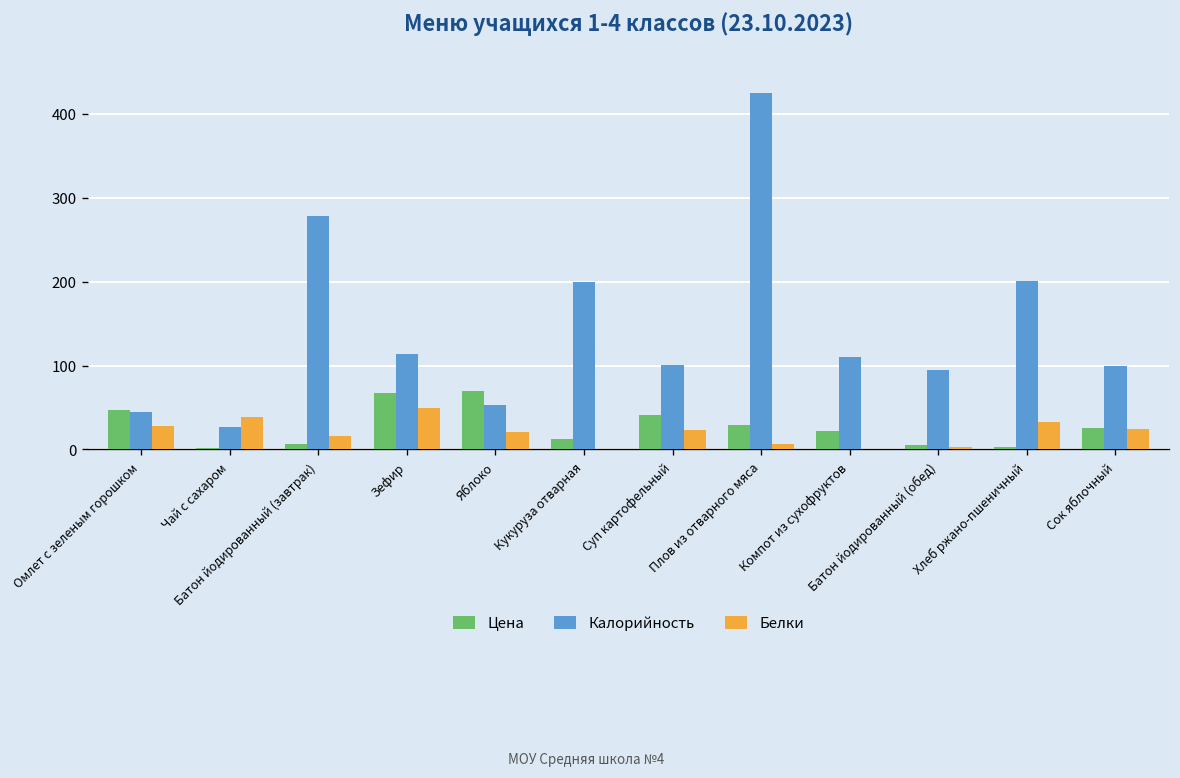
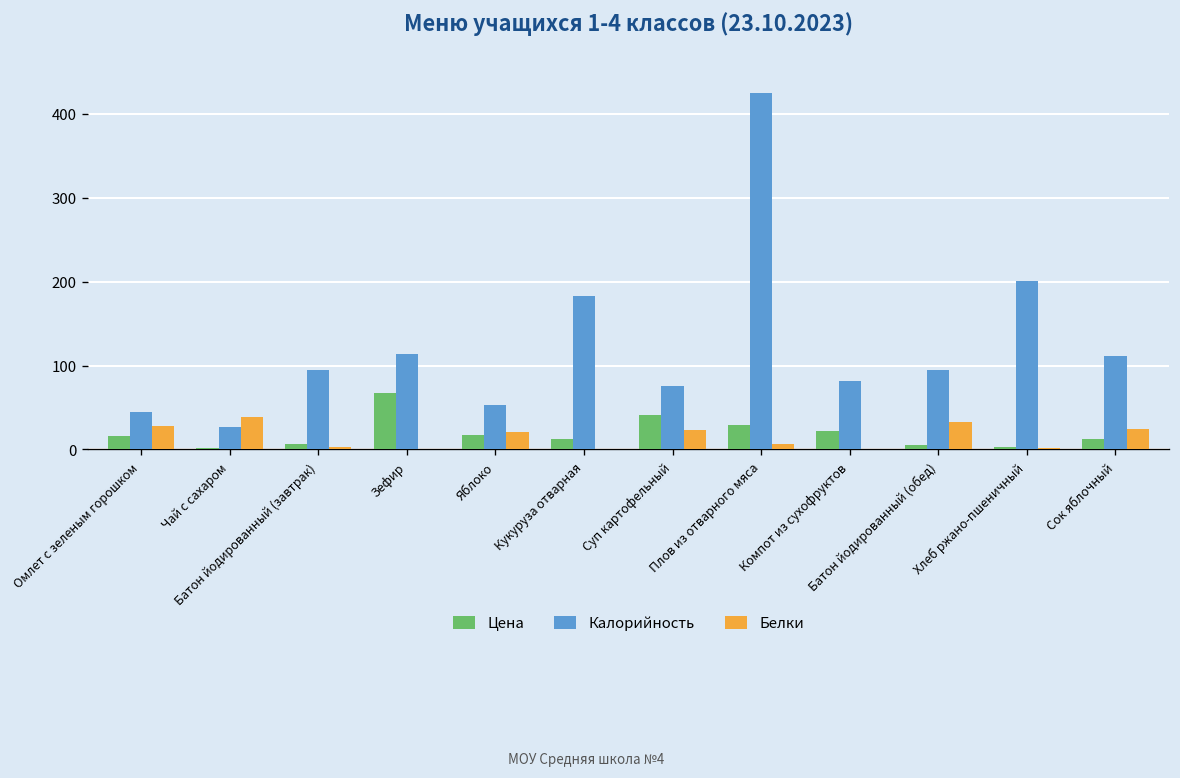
  {
    "Цена": {
-     "Омлет с зеленым горошком": 50,
+     "Омлет с зеленым горошком": 20,
      "Батон йодированный (завтрак)": 10,
      "Зефир": 70,
-     "Яблоко": 70,
+     "Яблоко": 20,
      "Кукуруза отварная": 10,
      "Суп картофельный": 40,
      "Плов из отварного мяса": 30,
      "Компот из сухофруктов": 20,
      "Батон йодированный (обед)": 0,
-     "Сок яблочный": 30
+     "Сок яблочный": 10
    },
    "Калорийность": {
      "Омлет с зеленым горошком": 40,
      "Чай с сахаром": 30,
-     "Батон йодированный (завтрак)": 280,
+     "Батон йодированный (завтрак)": 100,
      "Зефир": 110,
      "Яблоко": 50,
-     "Кукуруза отварная": 200,
-     "Суп картофельный": 100,
+     "Кукуруза отварная": 180,
+     "Суп картофельный": 80,
      "Плов из отварного мяса": 420,
-     "Компот из сухофруктов": 110,
+     "Компот из сухофруктов": 80,
      "Батон йодированный (обед)": 100,
      "Хлеб ржано-пшеничный": 200,
-     "Сок яблочный": 100
+     "Сок яблочный": 110
    },
    "Белки": {
      "Омлет с зеленым горошком": 30,
      "Чай с сахаром": 40,
-     "Батон йодированный (завтрак)": 20,
-     "Зефир": 50,
+     "Батон йодированный (завтрак)": 0,
+     "Зефир": 0,
      "Яблоко": 20,
      "Суп картофельный": 20,
      "Плов из отварного мяса": 10,
-     "Батон йодированный (обед)": 0,
-     "Хлеб ржано-пшеничный": 30,
+     "Батон йодированный (обед)": 30,
+     "Хлеб ржано-пшеничный": 0,
      "Сок яблочный": 20
    }
  }
